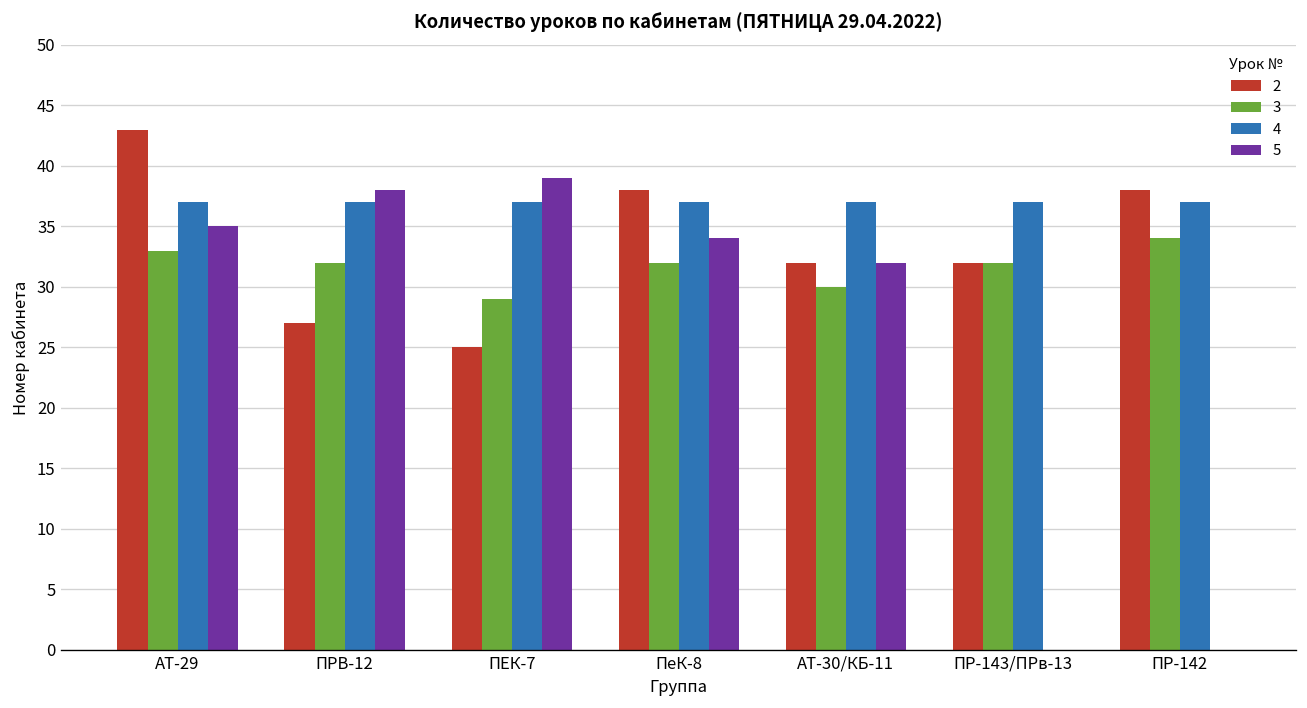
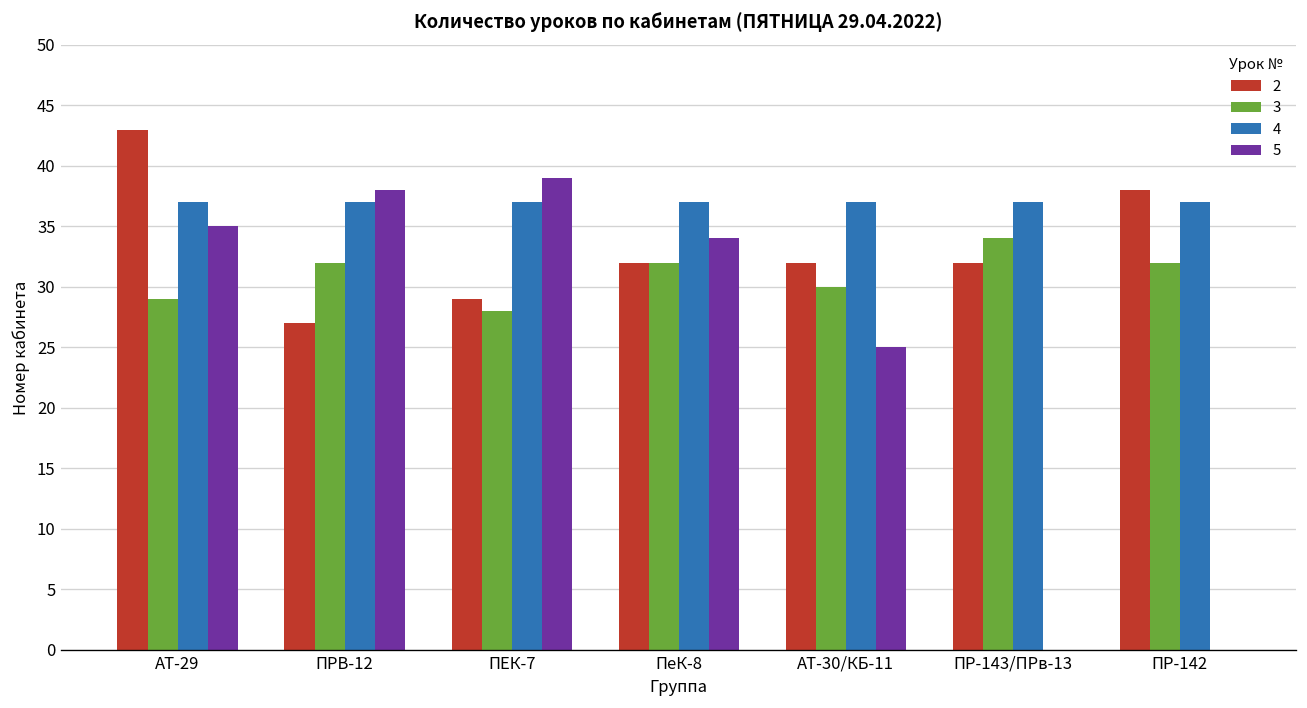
  {
    "2": {
      "АТ-29": 43,
      "ПРВ-12": 27,
-     "ПЕК-7": 25,
-     "ПеК-8": 38,
+     "ПЕК-7": 29,
+     "ПеК-8": 32,
      "АТ-30/КБ-11": 32,
      "ПР-143/ПРв-13": 32,
      "ПР-142": 38
    },
    "3": {
-     "АТ-29": 33,
+     "АТ-29": 29,
      "ПРВ-12": 32,
-     "ПЕК-7": 29,
+     "ПЕК-7": 28,
      "ПеК-8": 32,
      "АТ-30/КБ-11": 30,
-     "ПР-143/ПРв-13": 32,
-     "ПР-142": 34
+     "ПР-143/ПРв-13": 34,
+     "ПР-142": 32
    },
    "4": {
      "АТ-29": 37,
      "ПРВ-12": 37,
      "ПЕК-7": 37,
      "ПеК-8": 37,
      "АТ-30/КБ-11": 37,
      "ПР-143/ПРв-13": 37,
      "ПР-142": 37
    },
    "5": {
      "АТ-29": 35,
      "ПРВ-12": 38,
      "ПЕК-7": 39,
      "ПеК-8": 34,
-     "АТ-30/КБ-11": 32,
+     "АТ-30/КБ-11": 25,
      "ПР-143/ПРв-13": 0,
      "ПР-142": 0
    }
  }
